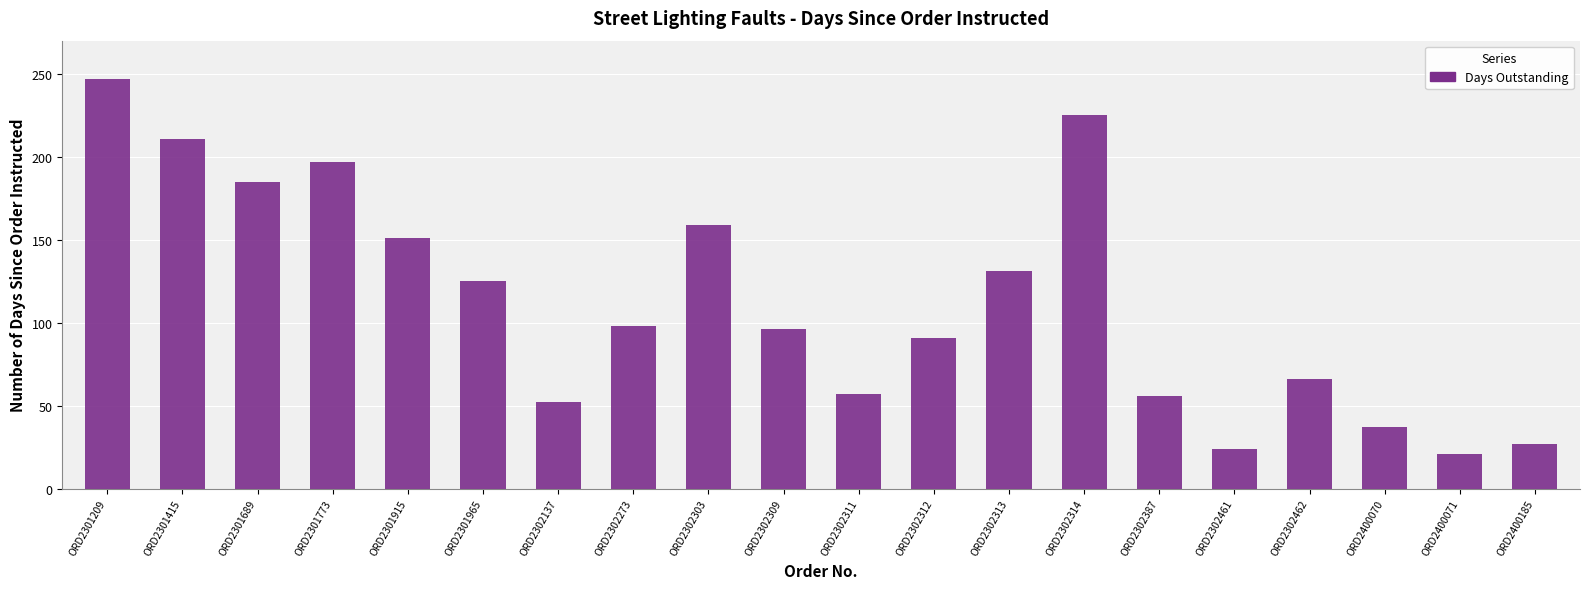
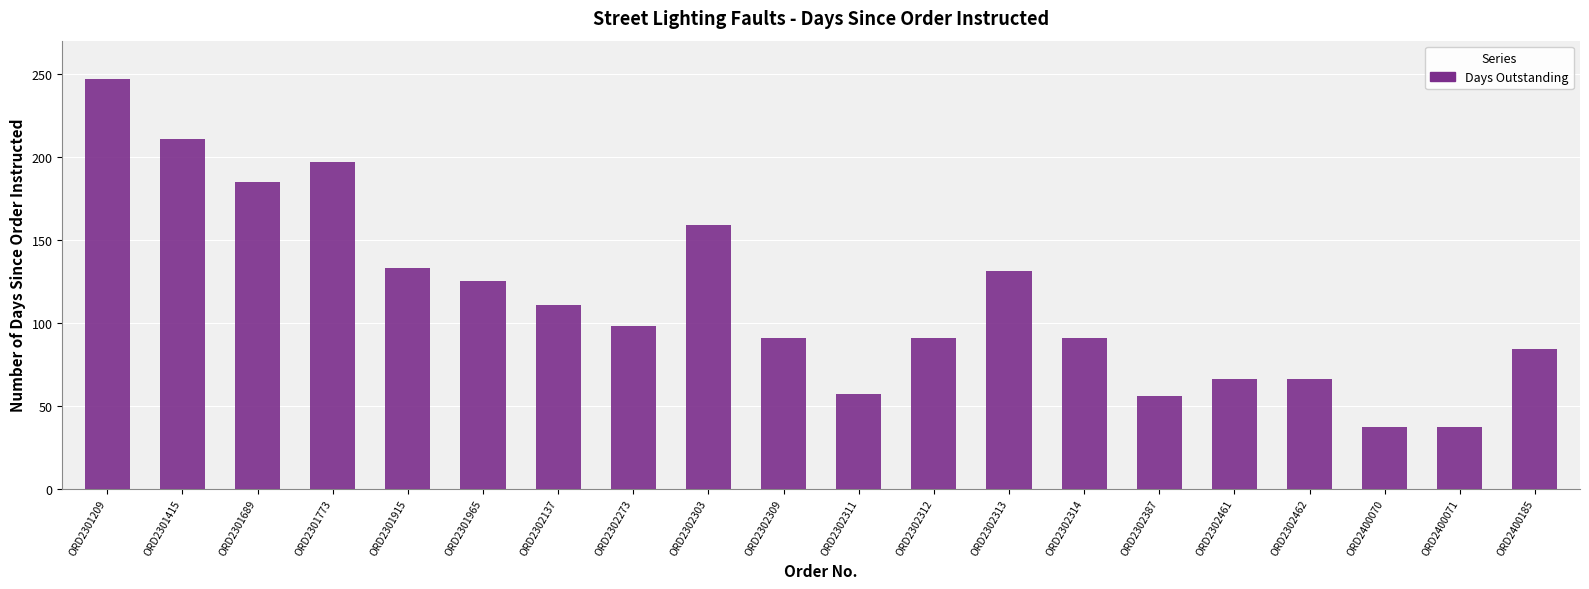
  {
    "ORD2301209": 247,
    "ORD2301415": 211,
    "ORD2301689": 185,
    "ORD2301773": 197,
-   "ORD2301915": 151,
+   "ORD2301915": 133,
    "ORD2301965": 125,
-   "ORD2302137": 52,
+   "ORD2302137": 111,
    "ORD2302273": 98,
    "ORD2302303": 159,
-   "ORD2302309": 96,
+   "ORD2302309": 91,
    "ORD2302311": 57,
    "ORD2302312": 91,
    "ORD2302313": 131,
-   "ORD2302314": 225,
+   "ORD2302314": 91,
    "ORD2302387": 56,
-   "ORD2302461": 24,
+   "ORD2302461": 66,
    "ORD2302462": 66,
    "ORD2400070": 37,
-   "ORD2400071": 21,
-   "ORD2400185": 27
+   "ORD2400071": 37,
+   "ORD2400185": 84
  }
